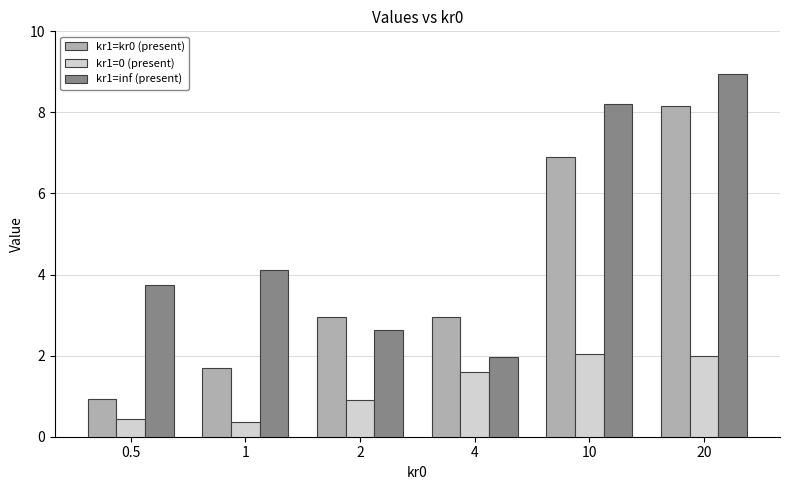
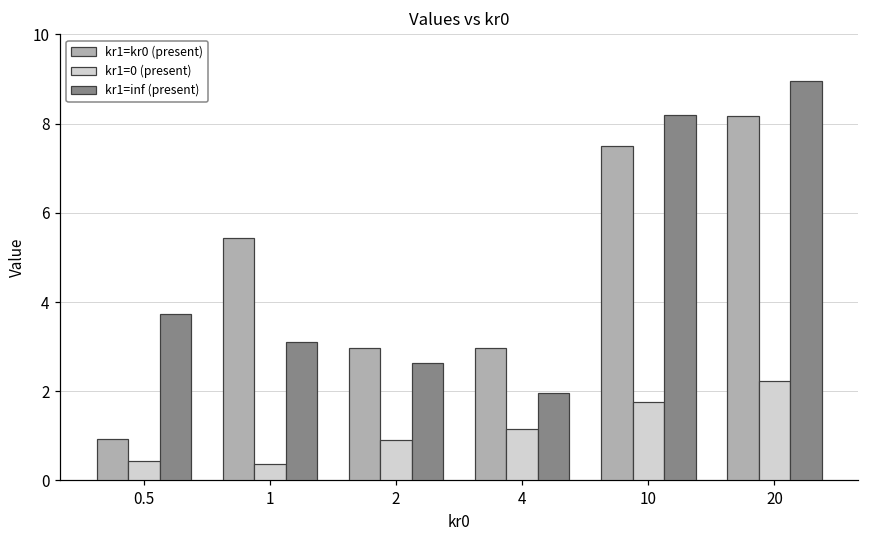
  {
    "kr1=kr0 (present)": {
      "0.5": 0.9,
-     "1": 1.7,
+     "1": 5.4,
      "2": 3.0,
      "4": 3.0,
-     "10": 6.9,
+     "10": 7.5,
      "20": 8.2
    },
    "kr1=0 (present)": {
      "0.5": 0.4,
      "1": 0.4,
      "2": 0.9,
-     "4": 1.6,
-     "10": 2.0,
-     "20": 2.0
+     "4": 1.2,
+     "10": 1.8,
+     "20": 2.2
    },
    "kr1=inf (present)": {
      "0.5": 3.7,
-     "1": 4.1,
+     "1": 3.1,
      "2": 2.6,
      "4": 2.0,
      "10": 8.2,
      "20": 9.0
    }
  }
